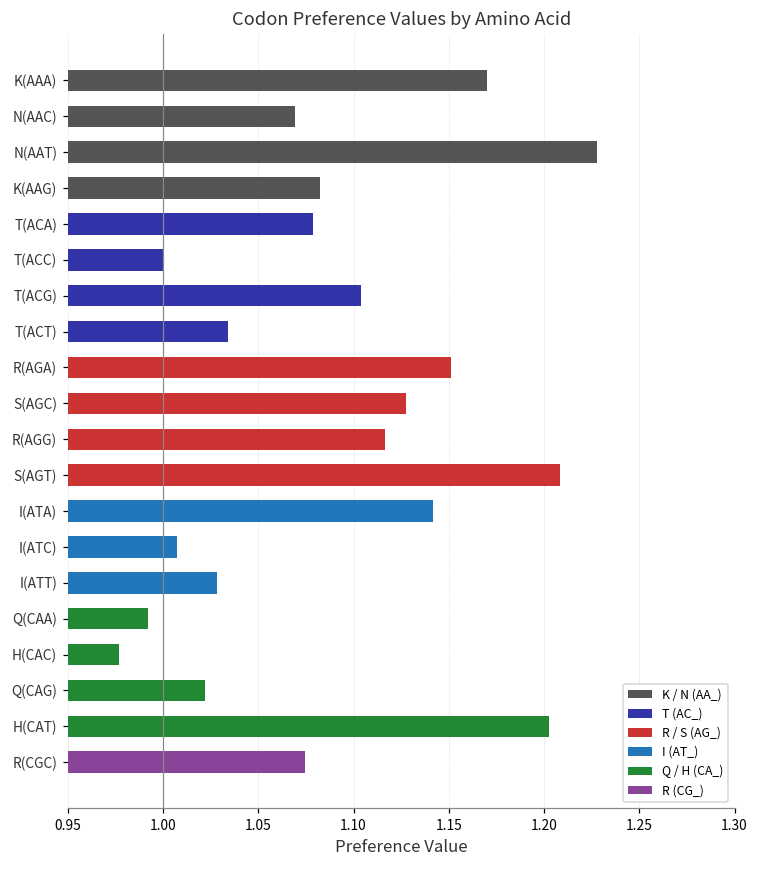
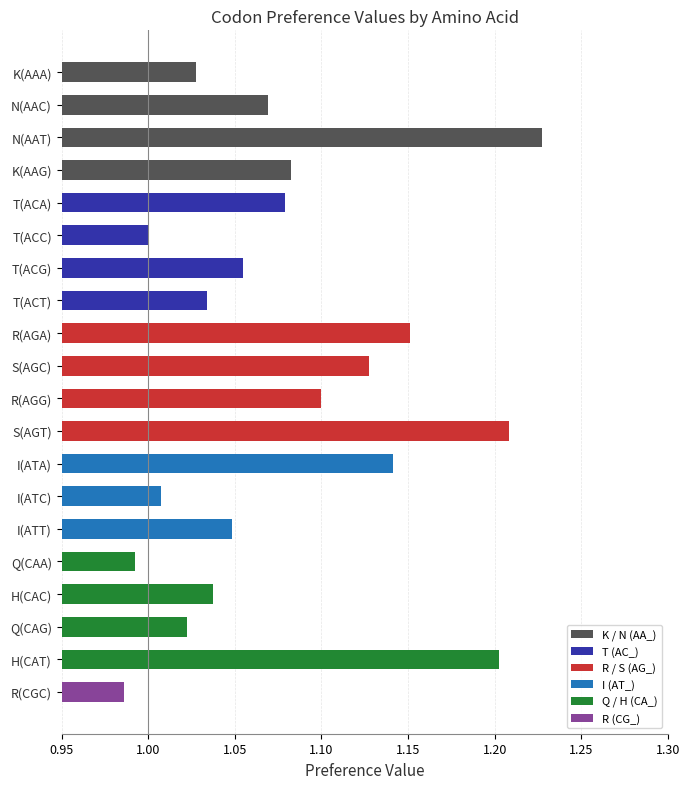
  {
-   "K(AAA)": 1.170,
+   "K(AAA)": 1.027,
    "N(AAC)": 1.069,
    "N(AAT)": 1.228,
    "K(AAG)": 1.082,
    "T(ACA)": 1.079,
    "T(ACC)": 1.000,
-   "T(ACG)": 1.104,
+   "T(ACG)": 1.055,
    "T(ACT)": 1.034,
    "R(AGA)": 1.151,
    "S(AGC)": 1.128,
-   "R(AGG)": 1.117,
+   "R(AGG)": 1.100,
    "S(AGT)": 1.209,
    "I(ATA)": 1.141,
    "I(ATC)": 1.008,
-   "I(ATT)": 1.028,
+   "I(ATT)": 1.048,
    "Q(CAA)": 0.992,
-   "H(CAC)": 0.977,
+   "H(CAC)": 1.037,
    "Q(CAG)": 1.022,
    "H(CAT)": 1.202,
-   "R(CGC)": 1.074
+   "R(CGC)": 0.986
  }
